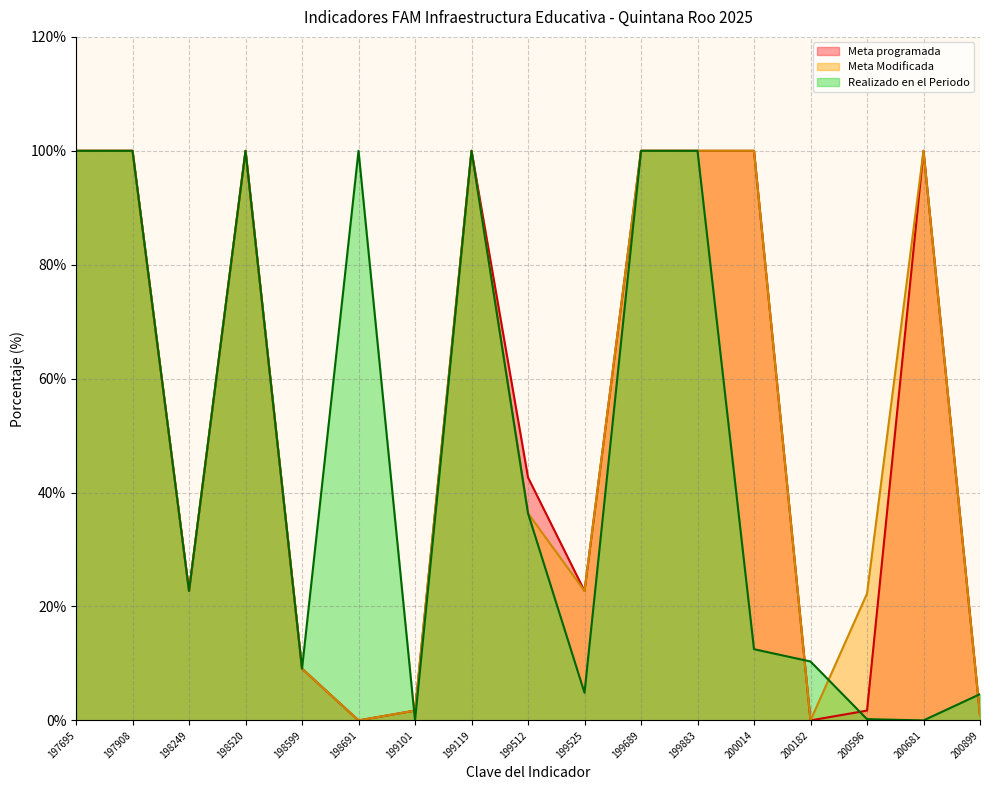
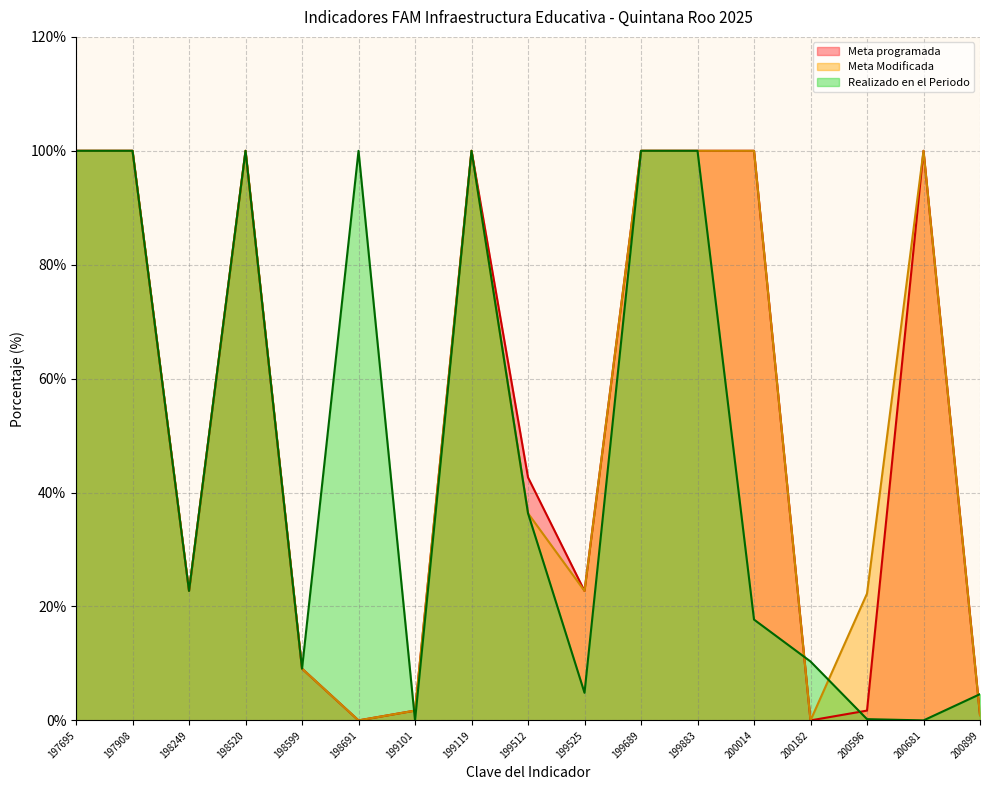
  {
    "Meta programada": {
      "199512": "43%",
      "200596": "2%"
    },
    "Meta Modificada": {
      "200596": "22%"
    },
    "Realizado en el Periodo": {
      "198691": "100%",
      "199101": "0%",
      "199525": "5%",
-     "200014": "13%",
+     "200014": "18%",
      "200182": "10%",
      "200596": "0%",
      "200681": "0%",
      "200899": "5%"
    }
  }
